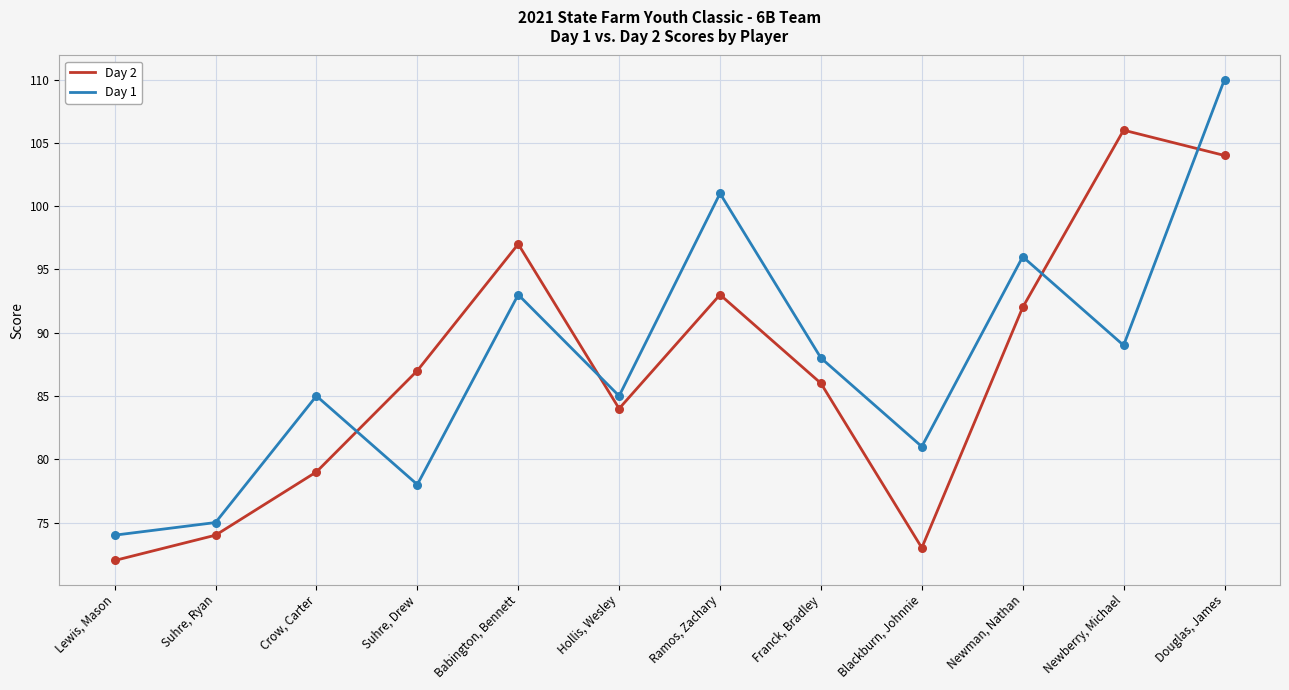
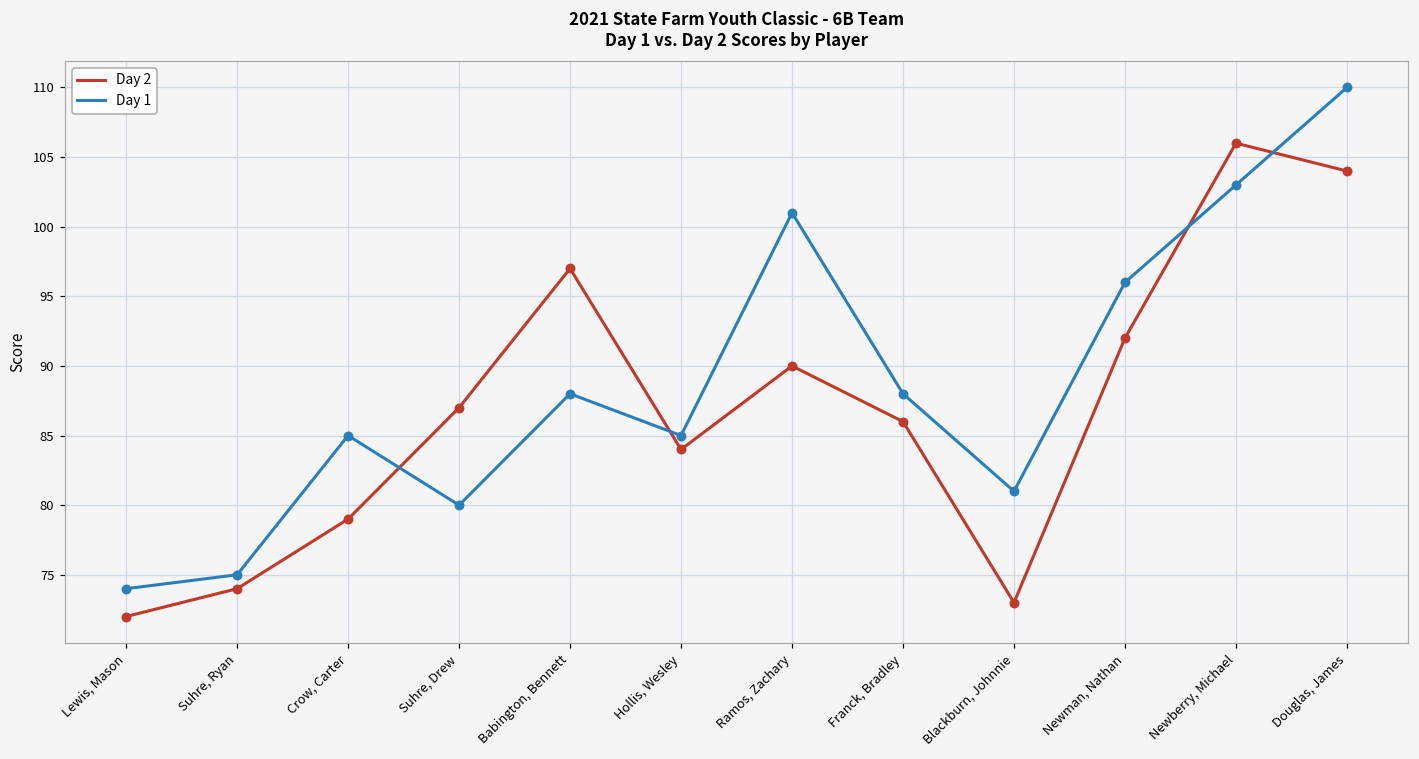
  {
    "Day 2": {
      "Lewis, Mason": 72,
      "Suhre, Ryan": 74,
      "Crow, Carter": 79,
      "Suhre, Drew": 87,
      "Babington, Bennett": 97,
      "Hollis, Wesley": 84,
-     "Ramos, Zachary": 93,
+     "Ramos, Zachary": 90,
      "Franck, Bradley": 86,
      "Blackburn, Johnnie": 73,
      "Newman, Nathan": 92,
      "Newberry, Michael": 106,
      "Douglas, James": 104
    },
    "Day 1": {
      "Lewis, Mason": 74,
      "Suhre, Ryan": 75,
      "Crow, Carter": 85,
-     "Suhre, Drew": 78,
-     "Babington, Bennett": 93,
+     "Suhre, Drew": 80,
+     "Babington, Bennett": 88,
      "Hollis, Wesley": 85,
      "Ramos, Zachary": 101,
      "Franck, Bradley": 88,
      "Blackburn, Johnnie": 81,
      "Newman, Nathan": 96,
-     "Newberry, Michael": 89,
+     "Newberry, Michael": 103,
      "Douglas, James": 110
    }
  }
